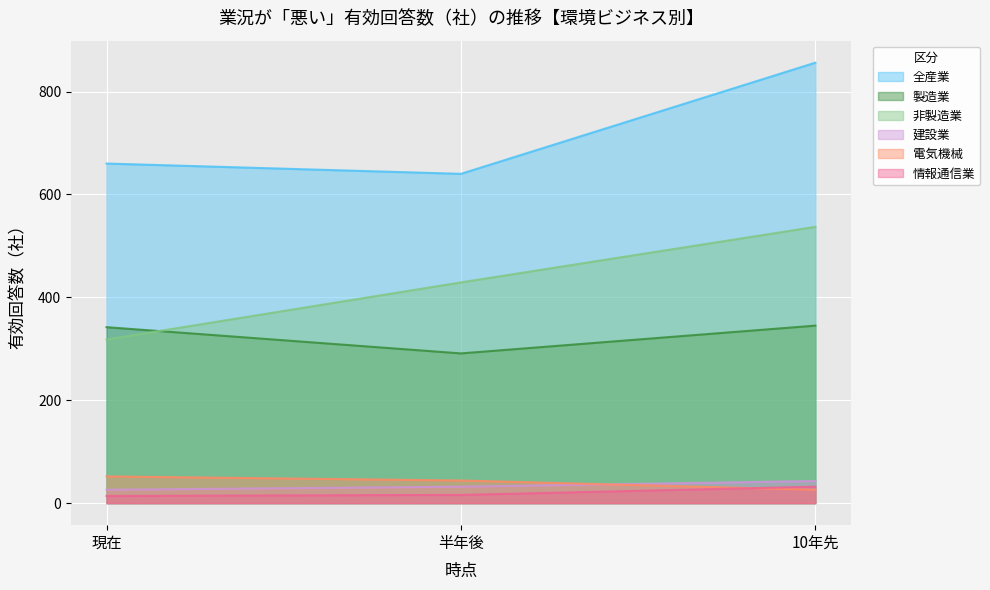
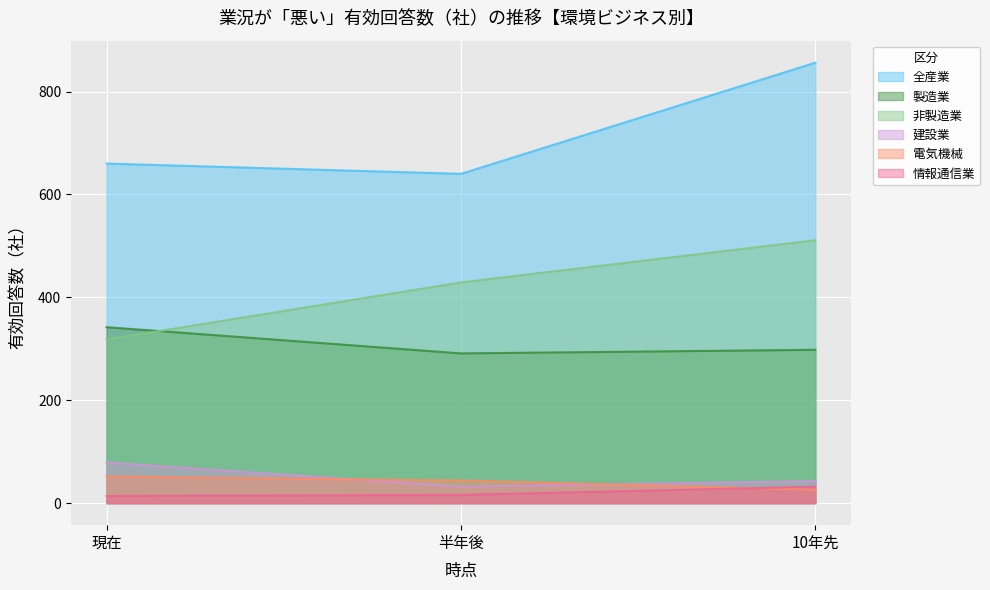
  {
    "全産業": {
      "現在": 660,
      "半年後": 640,
      "10年先": 860
    },
    "製造業": {
      "現在": 340,
      "半年後": 290,
-     "10年先": 350
+     "10年先": 300
    },
    "非製造業": {
      "現在": 320,
      "半年後": 430,
-     "10年先": 540
+     "10年先": 510
    },
    "建設業": {
-     "現在": 30,
+     "現在": 80,
      "半年後": 30,
      "10年先": 40
    }
  }
